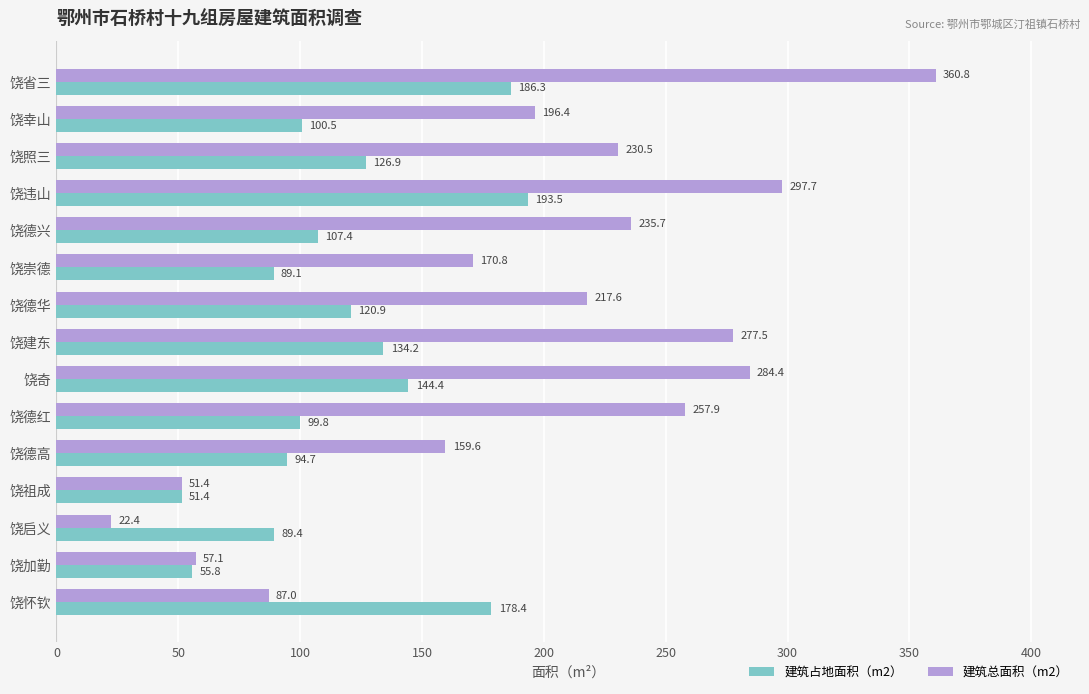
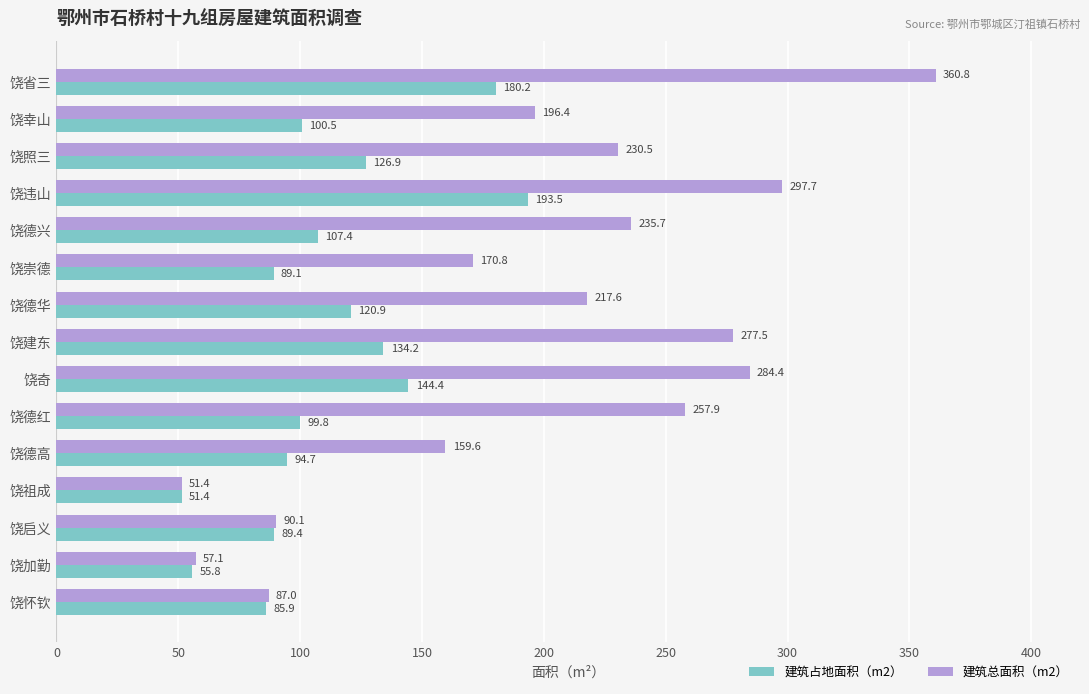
  {
    "建筑占地面积（m2）": {
-     "饶省三": 186.3,
+     "饶省三": 180.2,
      "饶幸山": 100.5,
      "饶照三": 126.9,
      "饶违山": 193.5,
      "饶德兴": 107.4,
      "饶崇德": 89.1,
      "饶德华": 120.9,
      "饶建东": 134.2,
      "饶奇": 144.4,
      "饶德红": 99.8,
      "饶德高": 94.7,
      "饶祖成": 51.4,
      "饶启义": 89.4,
      "饶加勤": 55.8,
-     "饶怀钦": 178.4
+     "饶怀钦": 85.9
    },
    "建筑总面积（m2）": {
      "饶省三": 360.8,
      "饶幸山": 196.4,
      "饶照三": 230.5,
      "饶违山": 297.7,
      "饶德兴": 235.7,
      "饶崇德": 170.8,
      "饶德华": 217.6,
      "饶建东": 277.5,
      "饶奇": 284.4,
      "饶德红": 257.9,
      "饶德高": 159.6,
      "饶祖成": 51.4,
-     "饶启义": 22.4,
+     "饶启义": 90.1,
      "饶加勤": 57.1,
      "饶怀钦": 87.0
    }
  }
